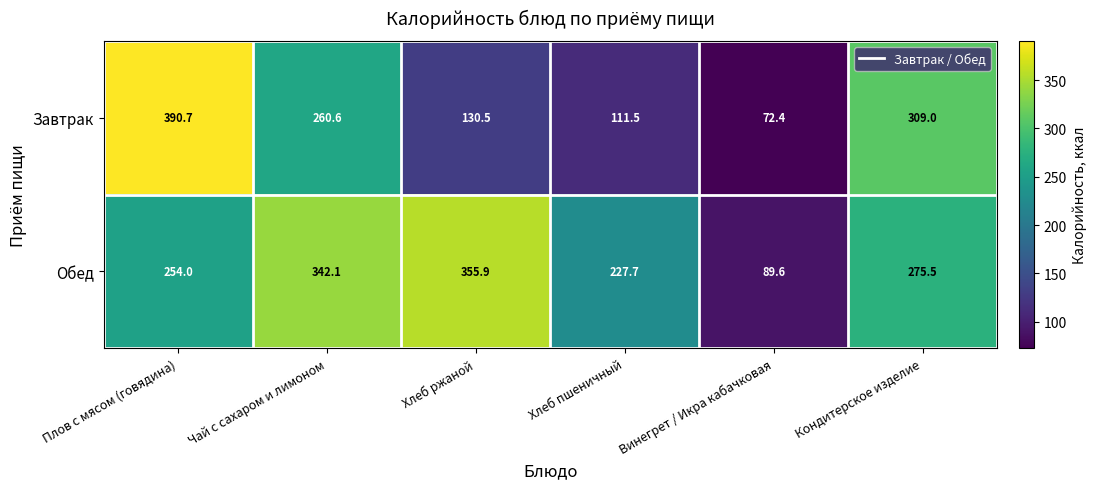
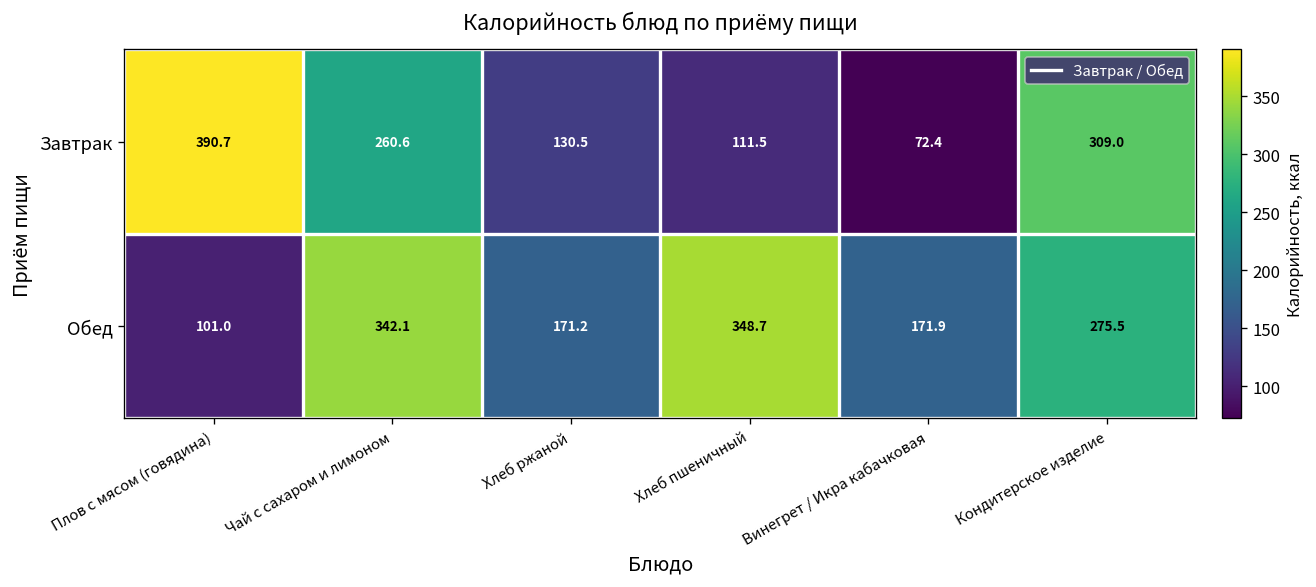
  {
    "Завтрак": {
      "Плов с мясом (говядина)": 390.7,
      "Чай с сахаром и лимоном": 260.6,
      "Хлеб ржаной": 130.5,
      "Хлеб пшеничный": 111.5,
      "Винегрет / Икра кабачковая": 72.4,
      "Кондитерское изделие": 309.0
    },
    "Обед": {
-     "Плов с мясом (говядина)": 254.0,
+     "Плов с мясом (говядина)": 101.0,
      "Чай с сахаром и лимоном": 342.1,
-     "Хлеб ржаной": 355.9,
-     "Хлеб пшеничный": 227.7,
-     "Винегрет / Икра кабачковая": 89.6,
+     "Хлеб ржаной": 171.2,
+     "Хлеб пшеничный": 348.7,
+     "Винегрет / Икра кабачковая": 171.9,
      "Кондитерское изделие": 275.5
    }
  }
